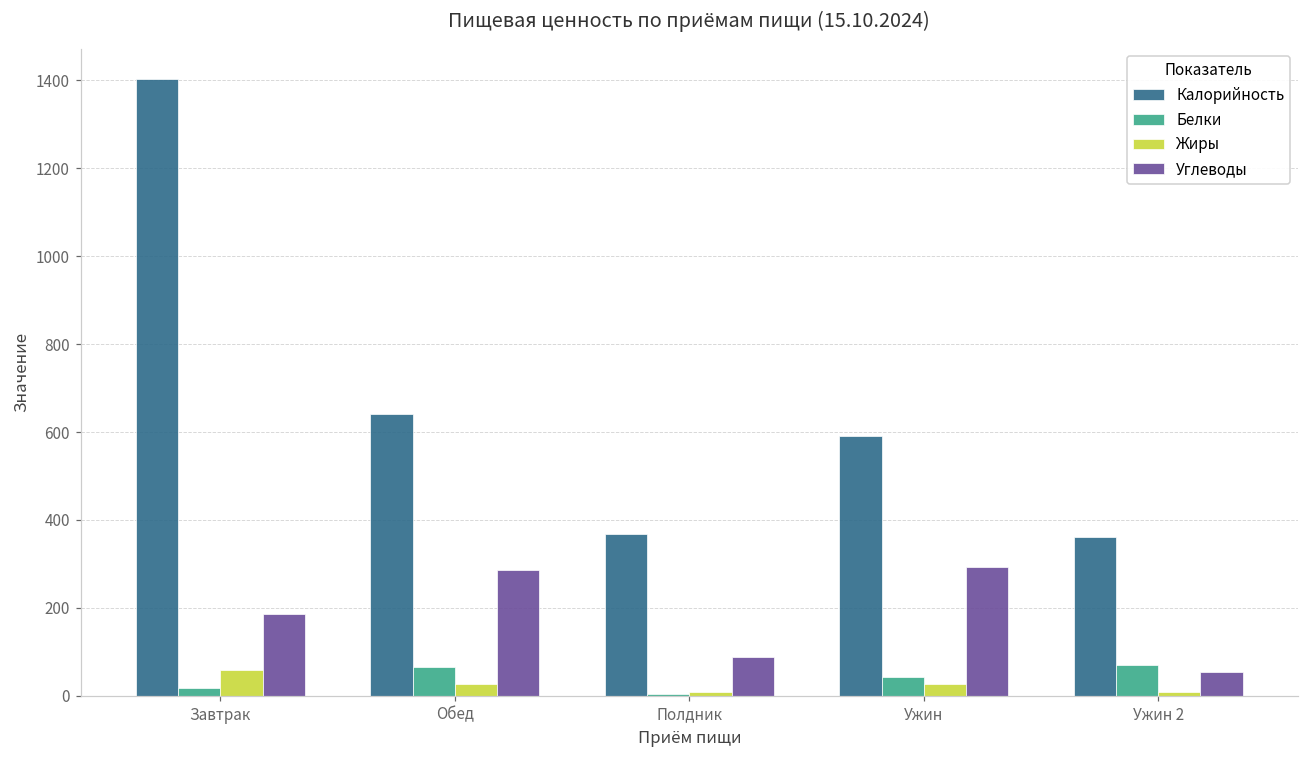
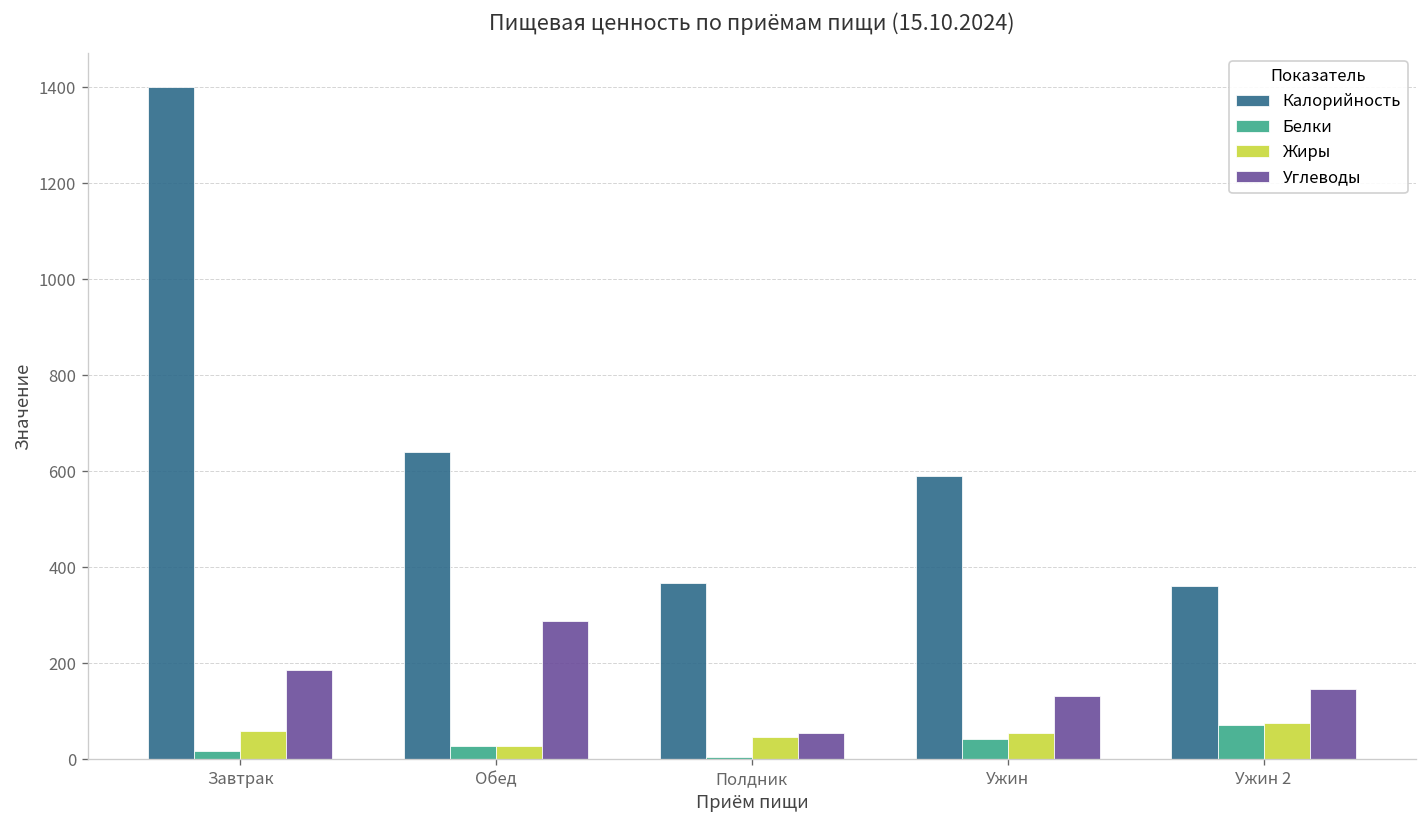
  {
    "Калорийность": {
      "Завтрак": 1400,
      "Обед": 640,
      "Полдник": 370,
      "Ужин": 590,
      "Ужин 2": 360
    },
    "Белки": {
      "Завтрак": 20,
-     "Обед": 60,
+     "Обед": 30,
      "Ужин": 40,
      "Ужин 2": 70
    },
    "Жиры": {
      "Завтрак": 60,
      "Обед": 30,
-     "Полдник": 10,
-     "Ужин": 30,
-     "Ужин 2": 10
+     "Полдник": 50,
+     "Ужин": 50,
+     "Ужин 2": 70
    },
    "Углеводы": {
      "Завтрак": 190,
      "Обед": 290,
-     "Полдник": 90,
-     "Ужин": 290,
-     "Ужин 2": 60
+     "Полдник": 50,
+     "Ужин": 130,
+     "Ужин 2": 150
    }
  }
